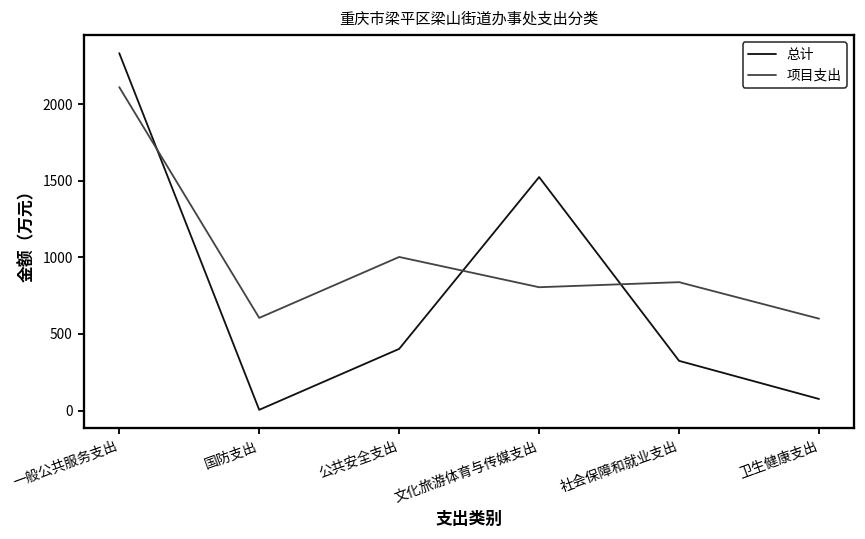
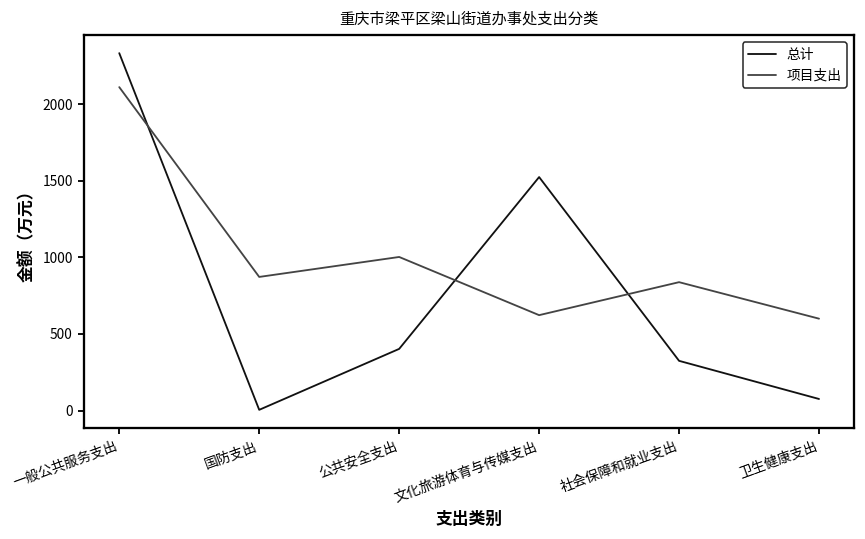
  {
    "总计": {
      "一般公共服务支出": 2330,
      "国防支出": 10,
      "公共安全支出": 400,
      "文化旅游体育与传媒支出": 1520,
      "社会保障和就业支出": 320,
      "卫生健康支出": 80
    },
    "项目支出": {
      "一般公共服务支出": 2110,
-     "国防支出": 610,
+     "国防支出": 870,
      "公共安全支出": 1000,
-     "文化旅游体育与传媒支出": 810,
+     "文化旅游体育与传媒支出": 620,
      "社会保障和就业支出": 840,
      "卫生健康支出": 600
    }
  }
